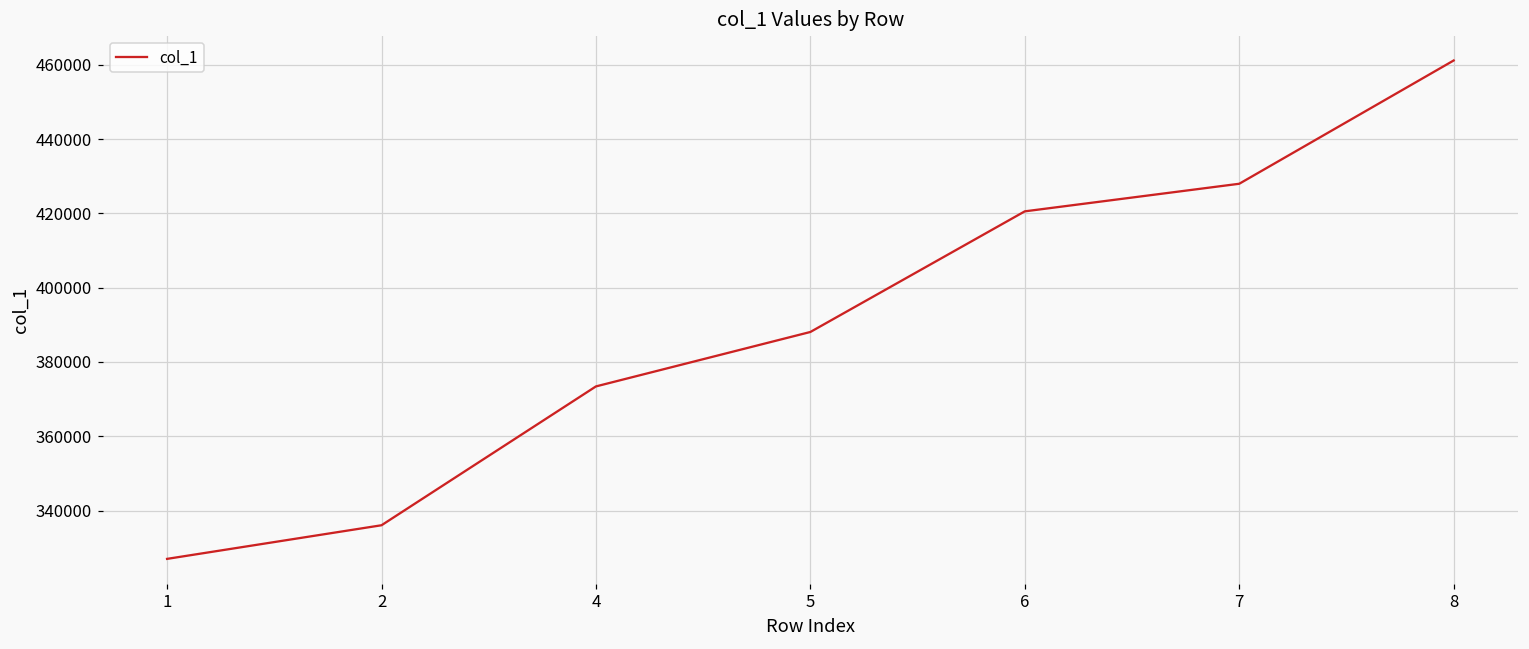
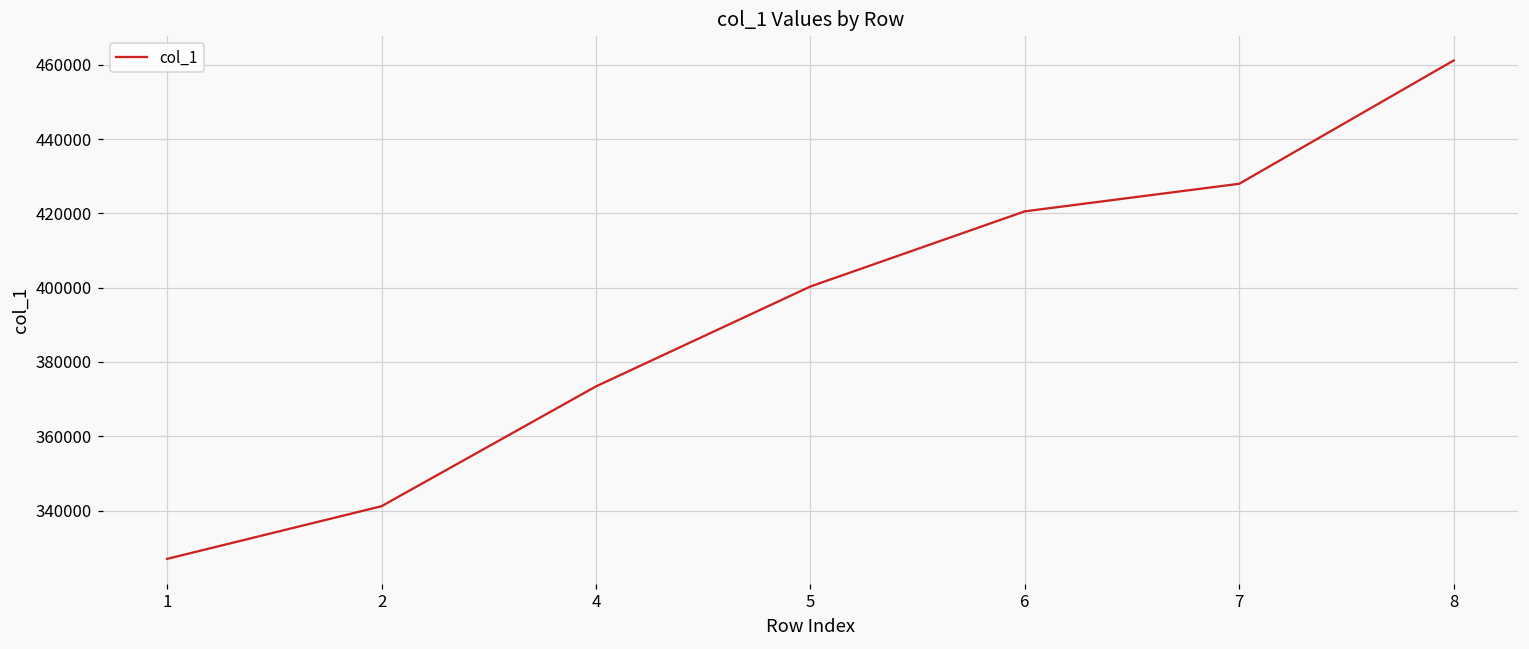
  {
    "1": 327000,
-   "2": 336000,
+   "2": 341000,
    "4": 373000,
-   "5": 388000,
+   "5": 400000,
    "6": 421000,
    "7": 428000,
    "8": 461000
  }
